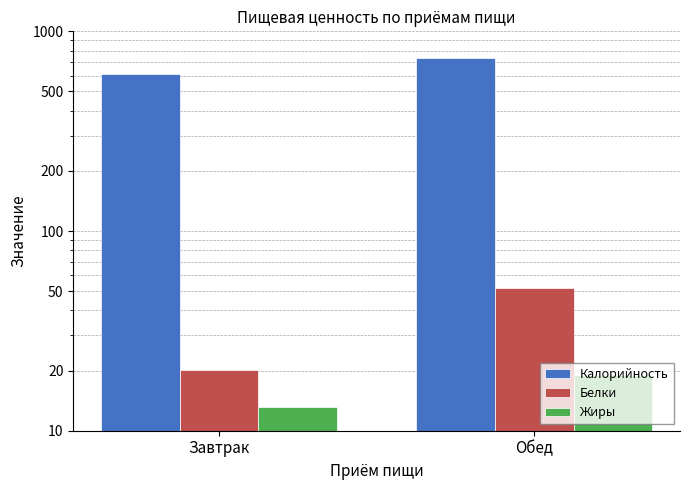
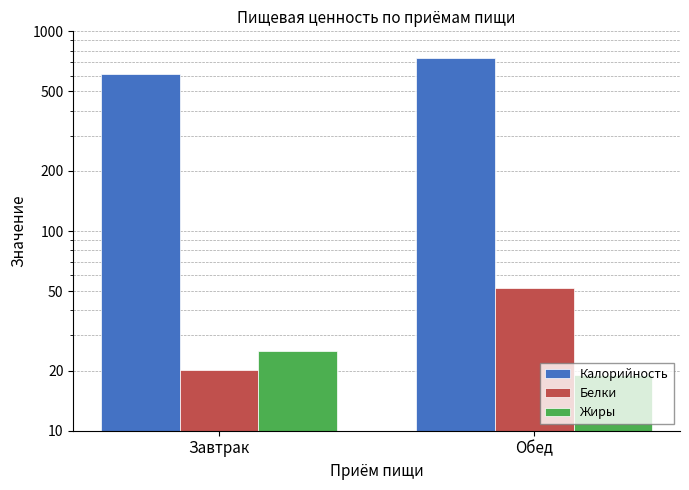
  {
    "Калорийность": {
      "Завтрак": 610,
      "Обед": 740
    },
    "Белки": {
      "Завтрак": 20,
      "Обед": 52
    },
    "Жиры": {
-     "Завтрак": 13
+     "Завтрак": 25
    }
  }
